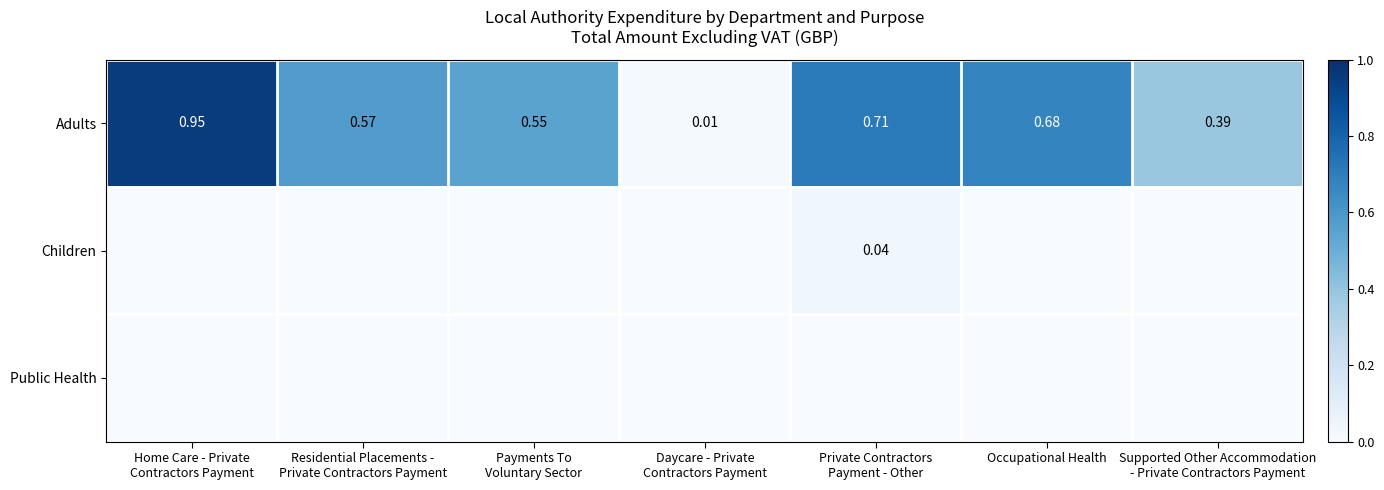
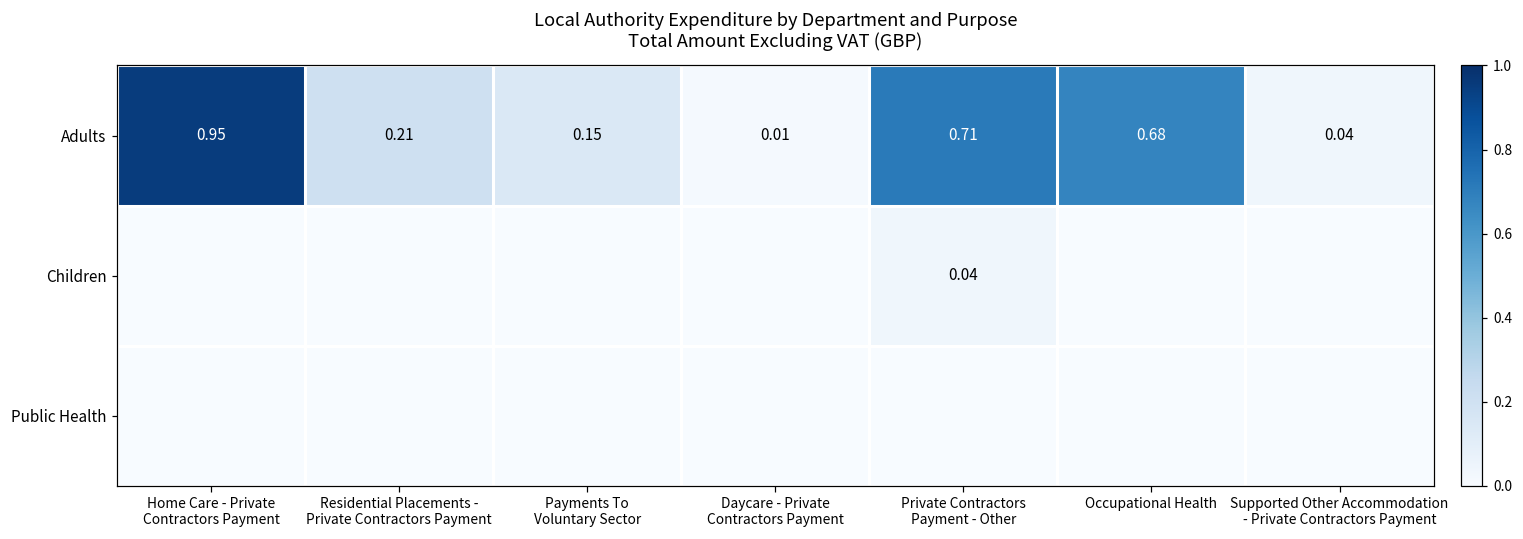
  {
    "Adults": {
      "Home Care - Private Contractors Payment": 0.95,
-     "Residential Placements - Private Contractors Payment": 0.57,
-     "Payments To Voluntary Sector": 0.55,
+     "Residential Placements - Private Contractors Payment": 0.21,
+     "Payments To Voluntary Sector": 0.15,
      "Daycare - Private Contractors Payment": 0.01,
      "Private Contractors Payment - Other": 0.71,
      "Occupational Health": 0.68,
-     "Supported Other Accommodation - Private Contractors Payment": 0.39
+     "Supported Other Accommodation - Private Contractors Payment": 0.04
    },
    "Children": {
      "Private Contractors Payment - Other": 0.04
    }
  }
